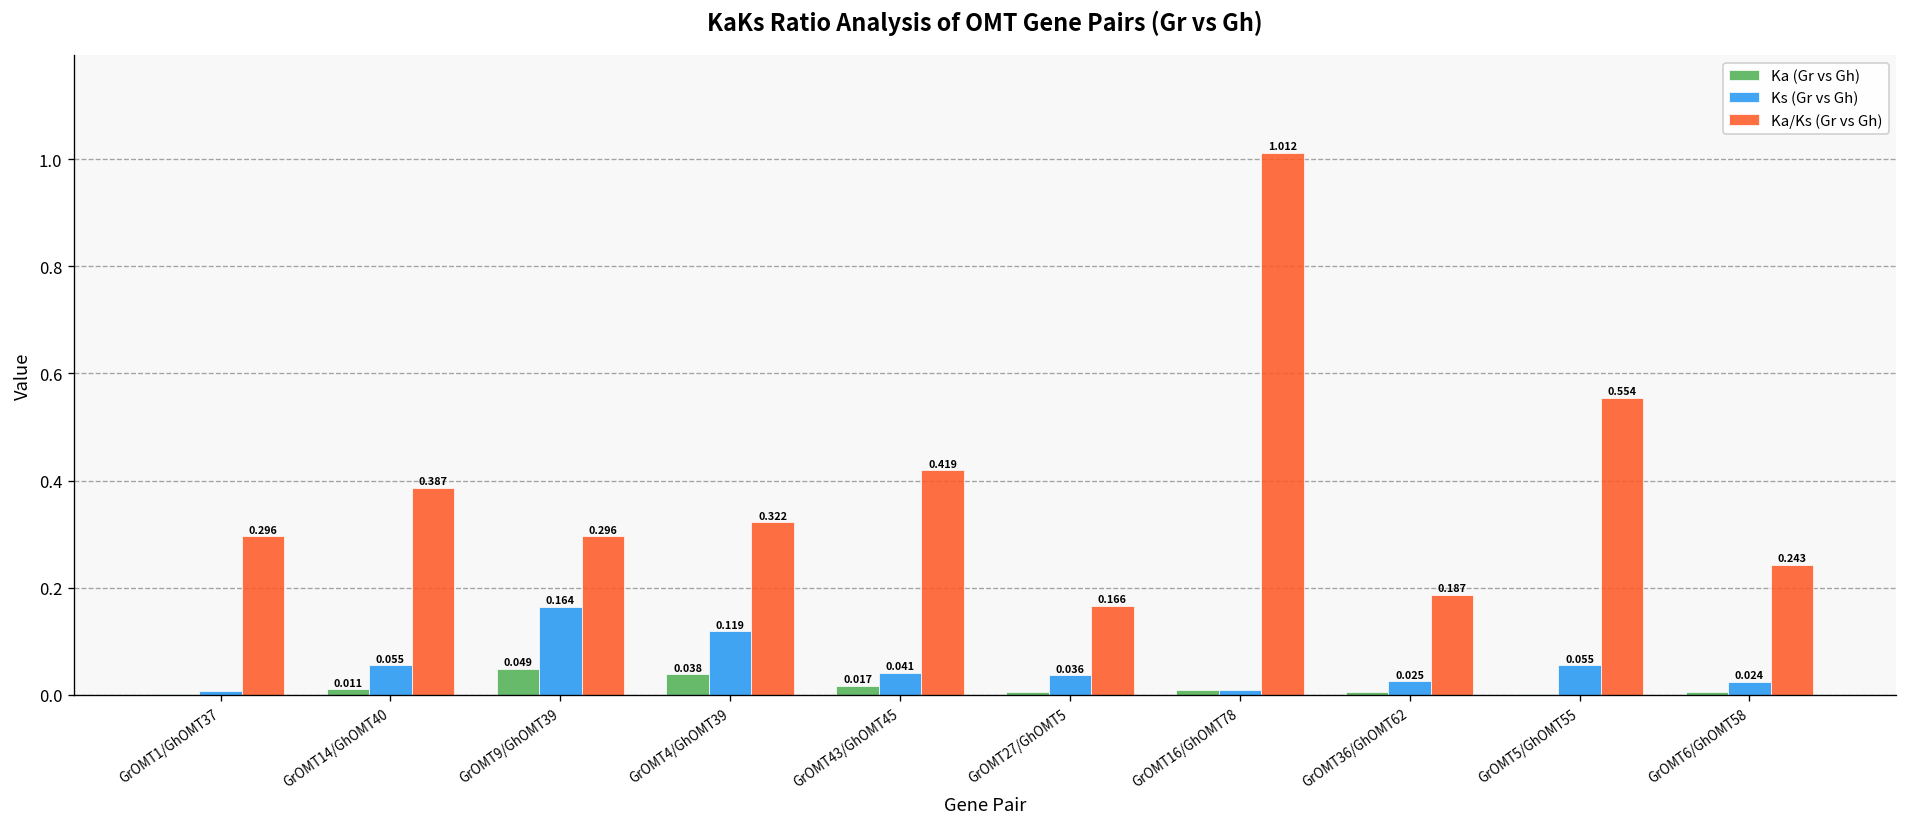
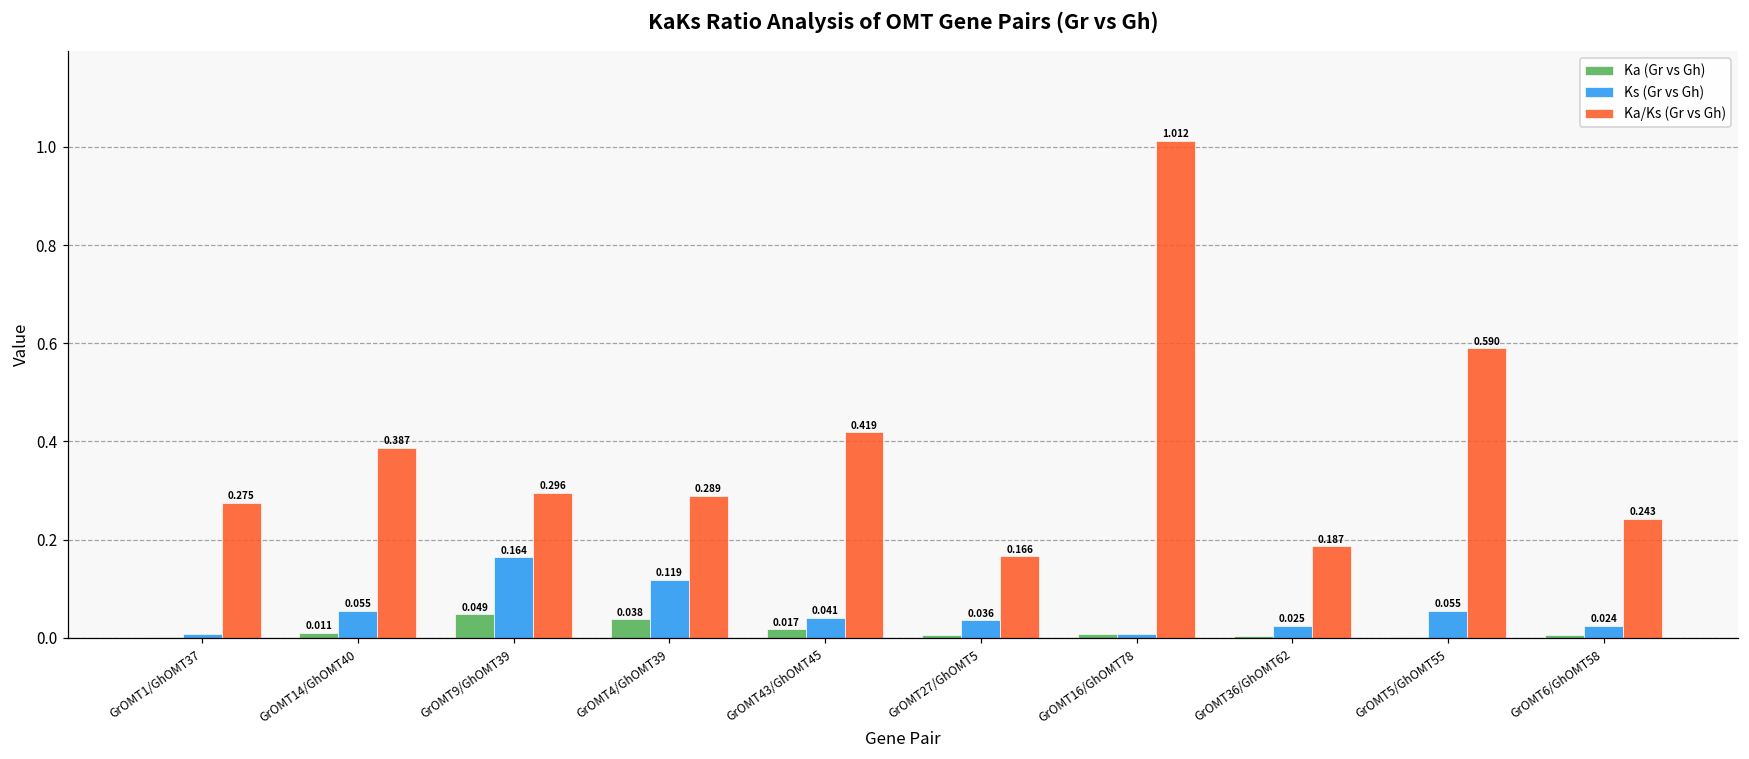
  {
    "Ka (Gr vs Gh)": {
      "GrOMT14/GhOMT40": 0.011,
      "GrOMT9/GhOMT39": 0.049,
      "GrOMT4/GhOMT39": 0.038,
      "GrOMT43/GhOMT45": 0.017
    },
    "Ks (Gr vs Gh)": {
      "GrOMT14/GhOMT40": 0.055,
      "GrOMT9/GhOMT39": 0.164,
      "GrOMT4/GhOMT39": 0.119,
      "GrOMT43/GhOMT45": 0.041,
      "GrOMT27/GhOMT5": 0.036,
      "GrOMT36/GhOMT62": 0.025,
      "GrOMT5/GhOMT55": 0.055,
      "GrOMT6/GhOMT58": 0.024
    },
    "Ka/Ks (Gr vs Gh)": {
-     "GrOMT1/GhOMT37": 0.296,
+     "GrOMT1/GhOMT37": 0.275,
      "GrOMT14/GhOMT40": 0.387,
      "GrOMT9/GhOMT39": 0.296,
-     "GrOMT4/GhOMT39": 0.322,
+     "GrOMT4/GhOMT39": 0.289,
      "GrOMT43/GhOMT45": 0.419,
      "GrOMT27/GhOMT5": 0.166,
      "GrOMT16/GhOMT78": 1.012,
      "GrOMT36/GhOMT62": 0.187,
-     "GrOMT5/GhOMT55": 0.554,
+     "GrOMT5/GhOMT55": 0.590,
      "GrOMT6/GhOMT58": 0.243
    }
  }
